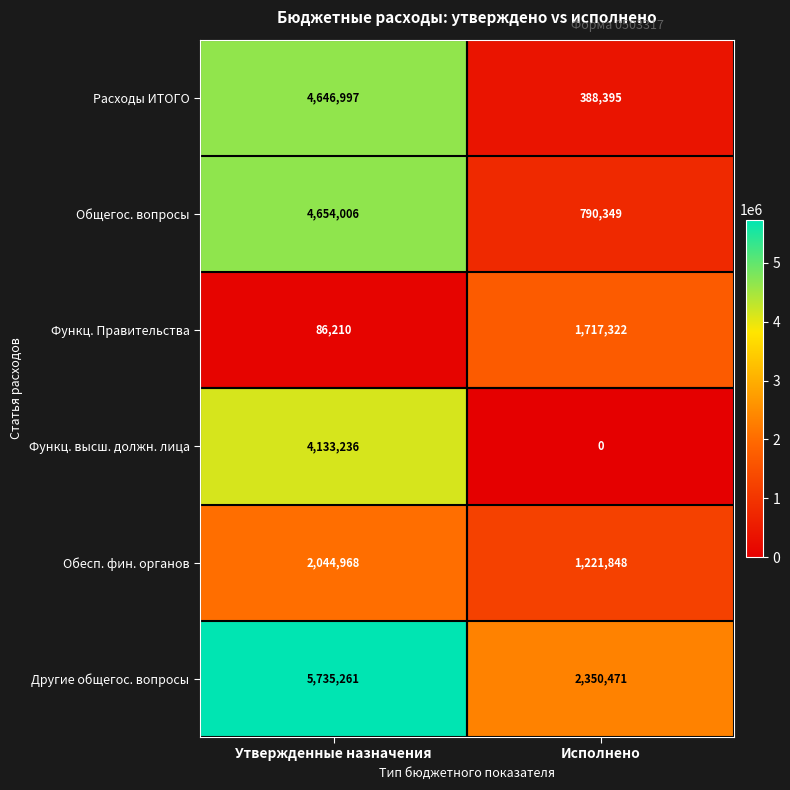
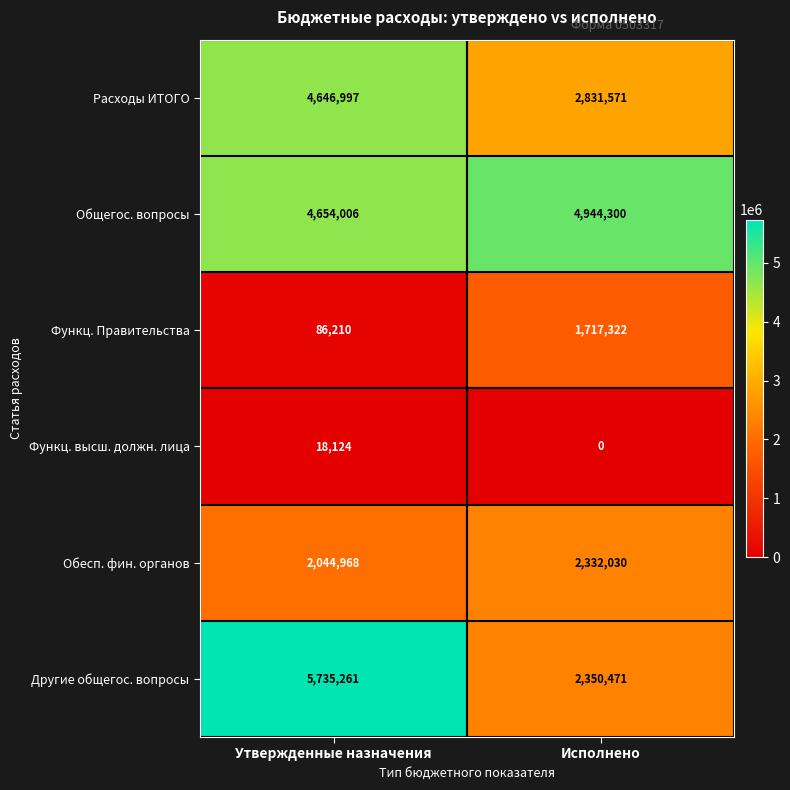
  {
    "Расходы ИТОГО": {
      "Утвержденные назначения": "4,646,997",
-     "Исполнено": "388,395"
+     "Исполнено": "2,831,571"
    },
    "Общегос. вопросы": {
      "Утвержденные назначения": "4,654,006",
-     "Исполнено": "790,349"
+     "Исполнено": "4,944,300"
    },
    "Функц. Правительства": {
      "Утвержденные назначения": "86,210",
      "Исполнено": "1,717,322"
    },
    "Функц. высш. должн. лица": {
-     "Утвержденные назначения": "4,133,236",
+     "Утвержденные назначения": "18,124",
      "Исполнено": "0"
    },
    "Обесп. фин. органов": {
      "Утвержденные назначения": "2,044,968",
-     "Исполнено": "1,221,848"
+     "Исполнено": "2,332,030"
    },
    "Другие общегос. вопросы": {
      "Утвержденные назначения": "5,735,261",
      "Исполнено": "2,350,471"
    }
  }
